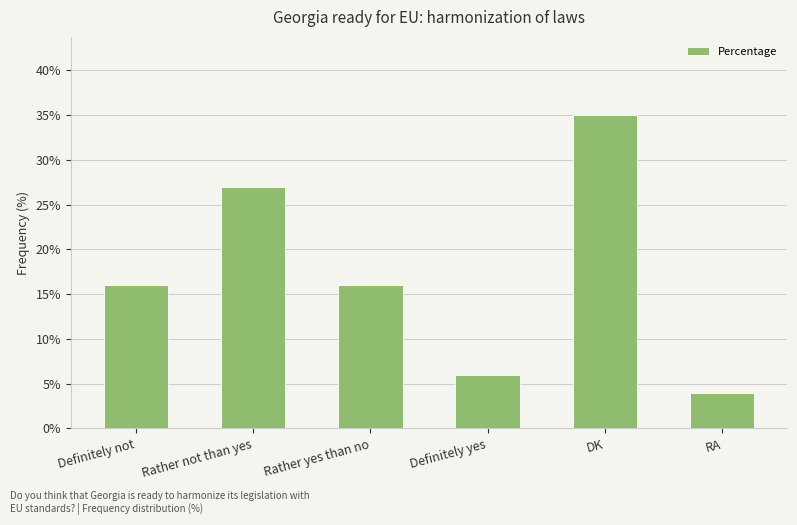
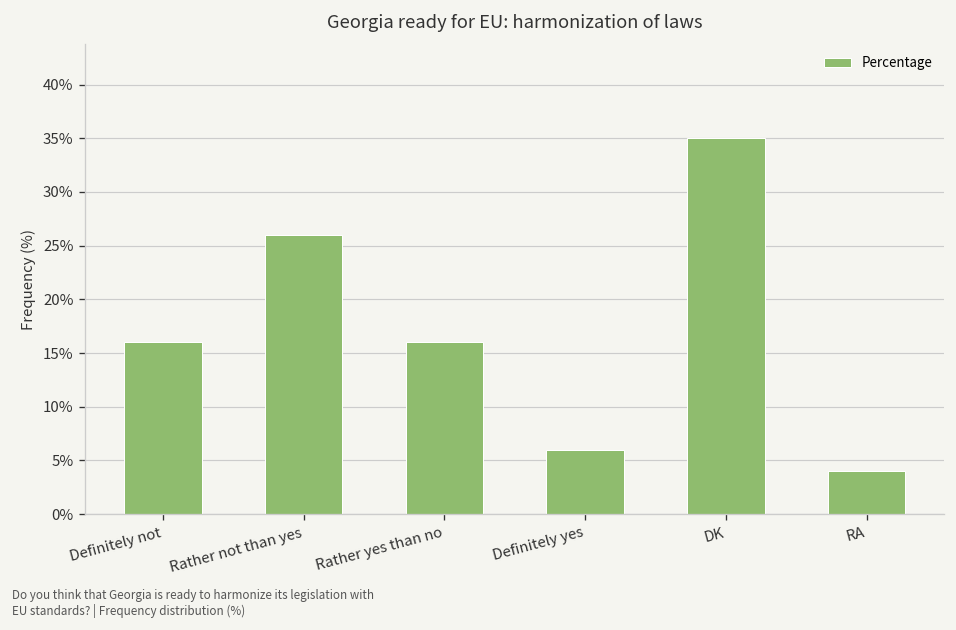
  {
    "Definitely not": "16%",
-   "Rather not than yes": "27%",
+   "Rather not than yes": "26%",
    "Rather yes than no": "16%",
    "Definitely yes": "6%",
    "DK": "35%",
    "RA": "4%"
  }
